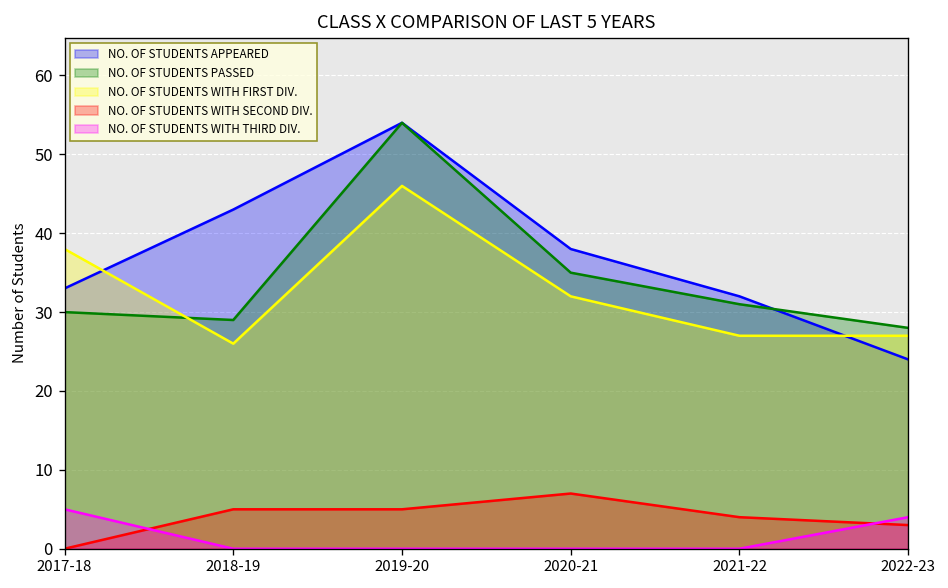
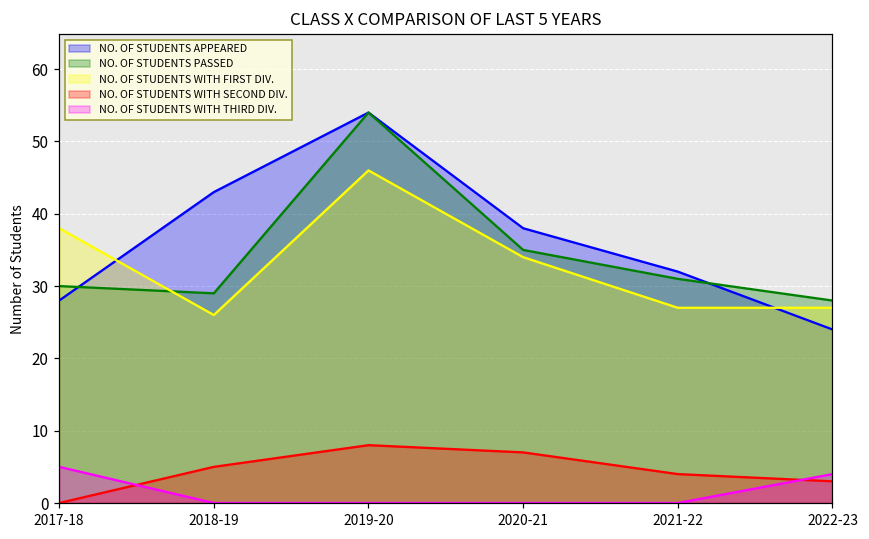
  {
    "NO. OF STUDENTS APPEARED": {
-     "2017-18": 33,
+     "2017-18": 28,
      "2018-19": 43,
      "2020-21": 38,
      "2021-22": 32,
      "2022-23": 24
    },
    "NO. OF STUDENTS PASSED": {
      "2017-18": 30,
      "2018-19": 29,
      "2020-21": 35,
      "2021-22": 31,
      "2022-23": 28
    },
    "NO. OF STUDENTS WITH FIRST DIV.": {
      "2017-18": 38,
      "2018-19": 26,
      "2019-20": 46,
-     "2020-21": 32,
+     "2020-21": 34,
      "2021-22": 27,
      "2022-23": 27
    },
    "NO. OF STUDENTS WITH SECOND DIV.": {
      "2017-18": 0,
      "2018-19": 5,
-     "2019-20": 5,
+     "2019-20": 8,
      "2020-21": 7,
      "2021-22": 4,
      "2022-23": 3
    },
    "NO. OF STUDENTS WITH THIRD DIV.": {
      "2017-18": 5,
      "2018-19": 0,
      "2019-20": 0,
      "2020-21": 0,
      "2021-22": 0,
      "2022-23": 4
    }
  }
